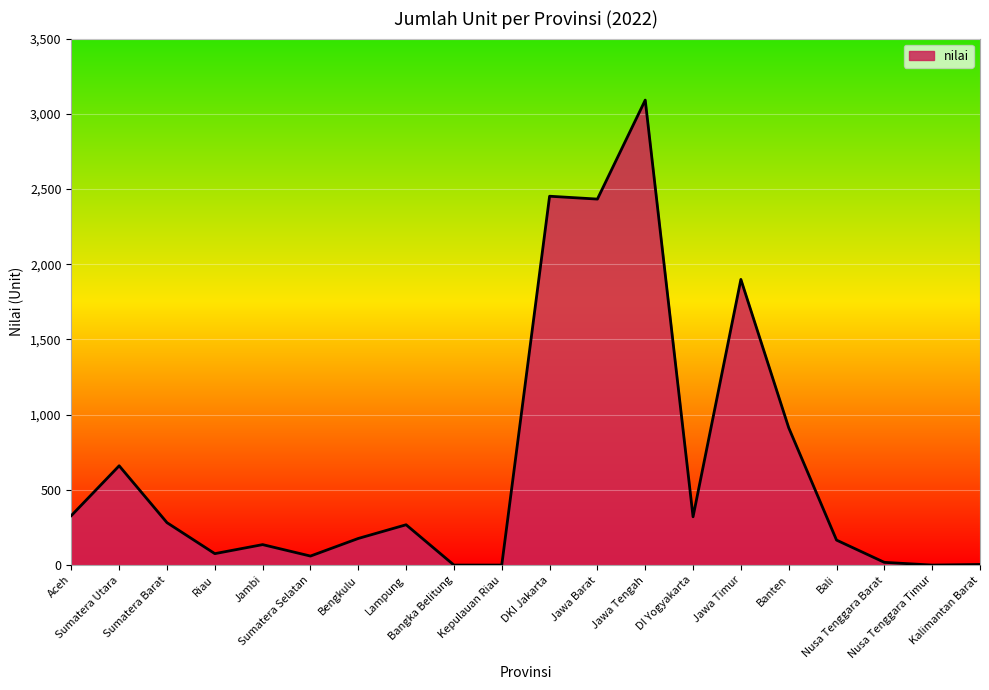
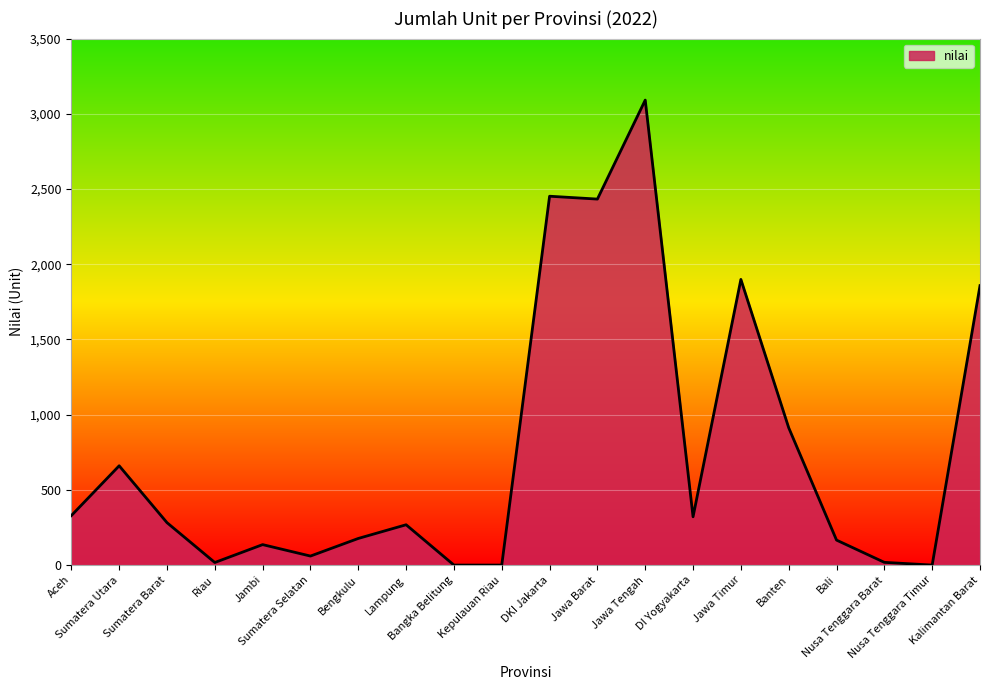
  {
    "Aceh": "330",
    "Sumatera Utara": "660",
    "Sumatera Barat": "280",
-   "Riau": "80",
+   "Riau": "20",
    "Jambi": "140",
    "Sumatera Selatan": "60",
    "Bengkulu": "180",
    "Lampung": "270",
    "Bangka Belitung": "0",
    "Kepulauan Riau": "0",
    "DKI Jakarta": "2,450",
    "Jawa Barat": "2,430",
    "Jawa Tengah": "3,090",
    "DI Yogyakarta": "320",
    "Jawa Timur": "1,900",
    "Banten": "910",
    "Bali": "170",
    "Nusa Tenggara Barat": "20",
    "Nusa Tenggara Timur": "0",
-   "Kalimantan Barat": "0"
+   "Kalimantan Barat": "1,860"
  }
